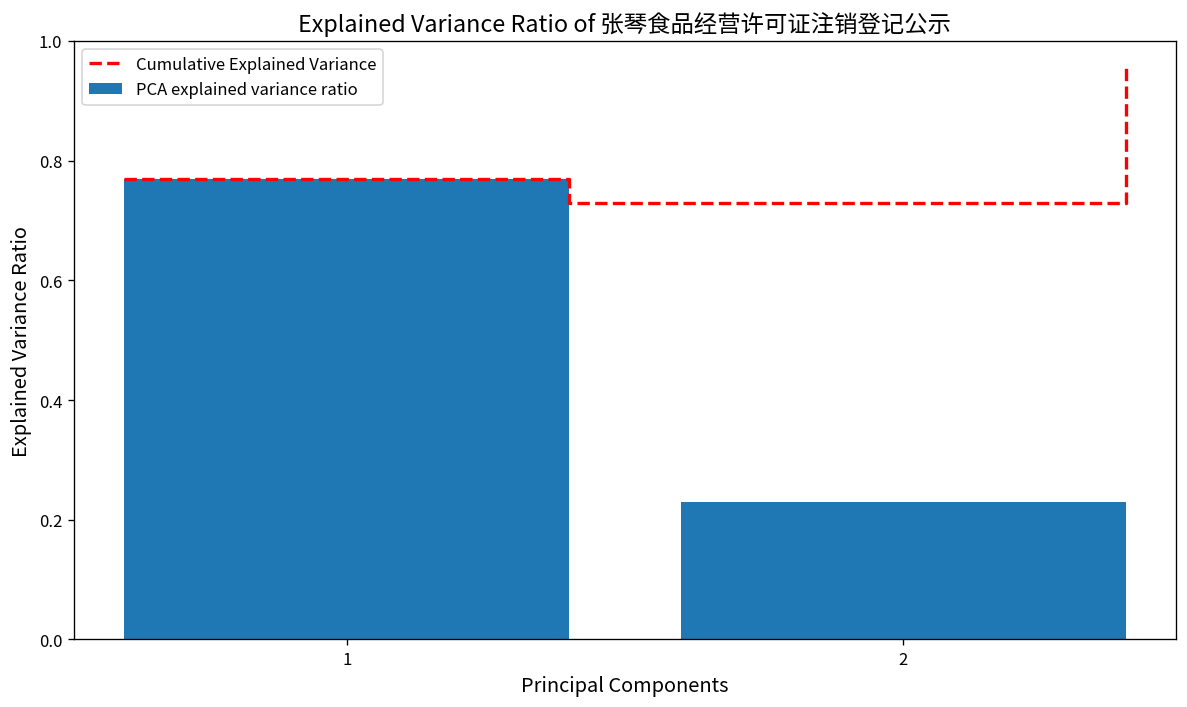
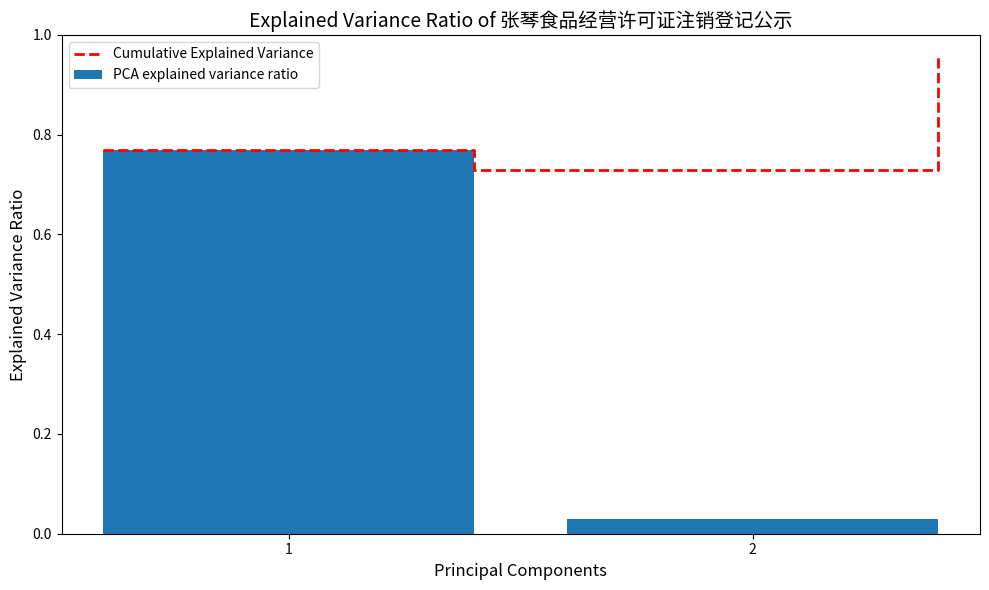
  {
    "PCA explained variance ratio": {
      "1": 0.77,
-     "2": 0.23
+     "2": 0.03
    }
  }
